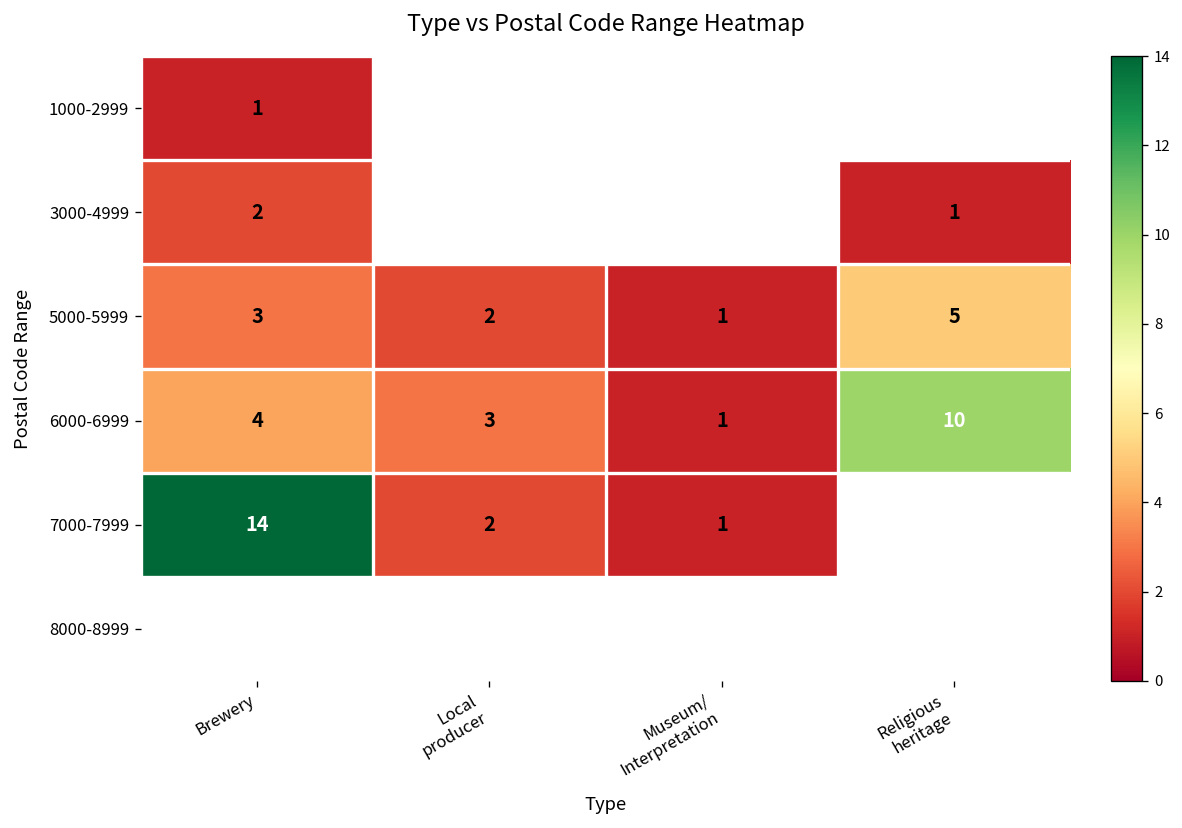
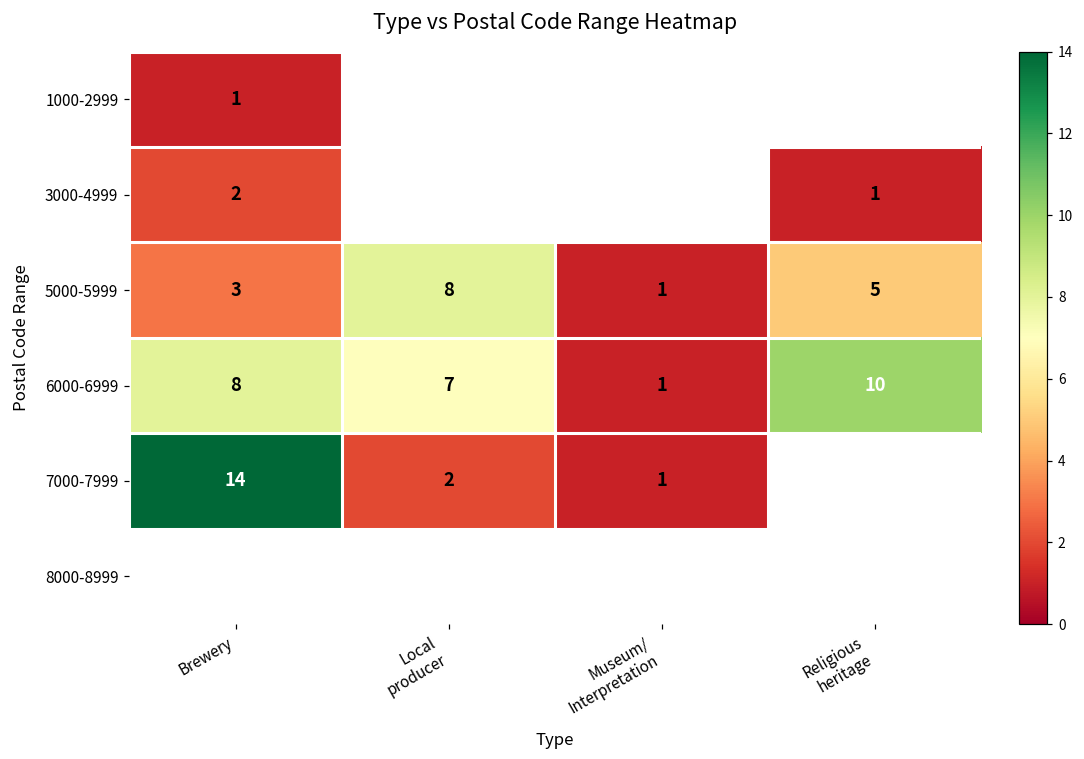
  {
    "1000-2999": {
      "Brewery": 1
    },
    "3000-4999": {
      "Brewery": 2,
      "Religious heritage": 1
    },
    "5000-5999": {
      "Brewery": 3,
-     "Local producer": 2,
+     "Local producer": 8,
      "Museum/ Interpretation": 1,
      "Religious heritage": 5
    },
    "6000-6999": {
-     "Brewery": 4,
-     "Local producer": 3,
+     "Brewery": 8,
+     "Local producer": 7,
      "Museum/ Interpretation": 1,
      "Religious heritage": 10
    },
    "7000-7999": {
      "Brewery": 14,
      "Local producer": 2,
      "Museum/ Interpretation": 1
    }
  }
